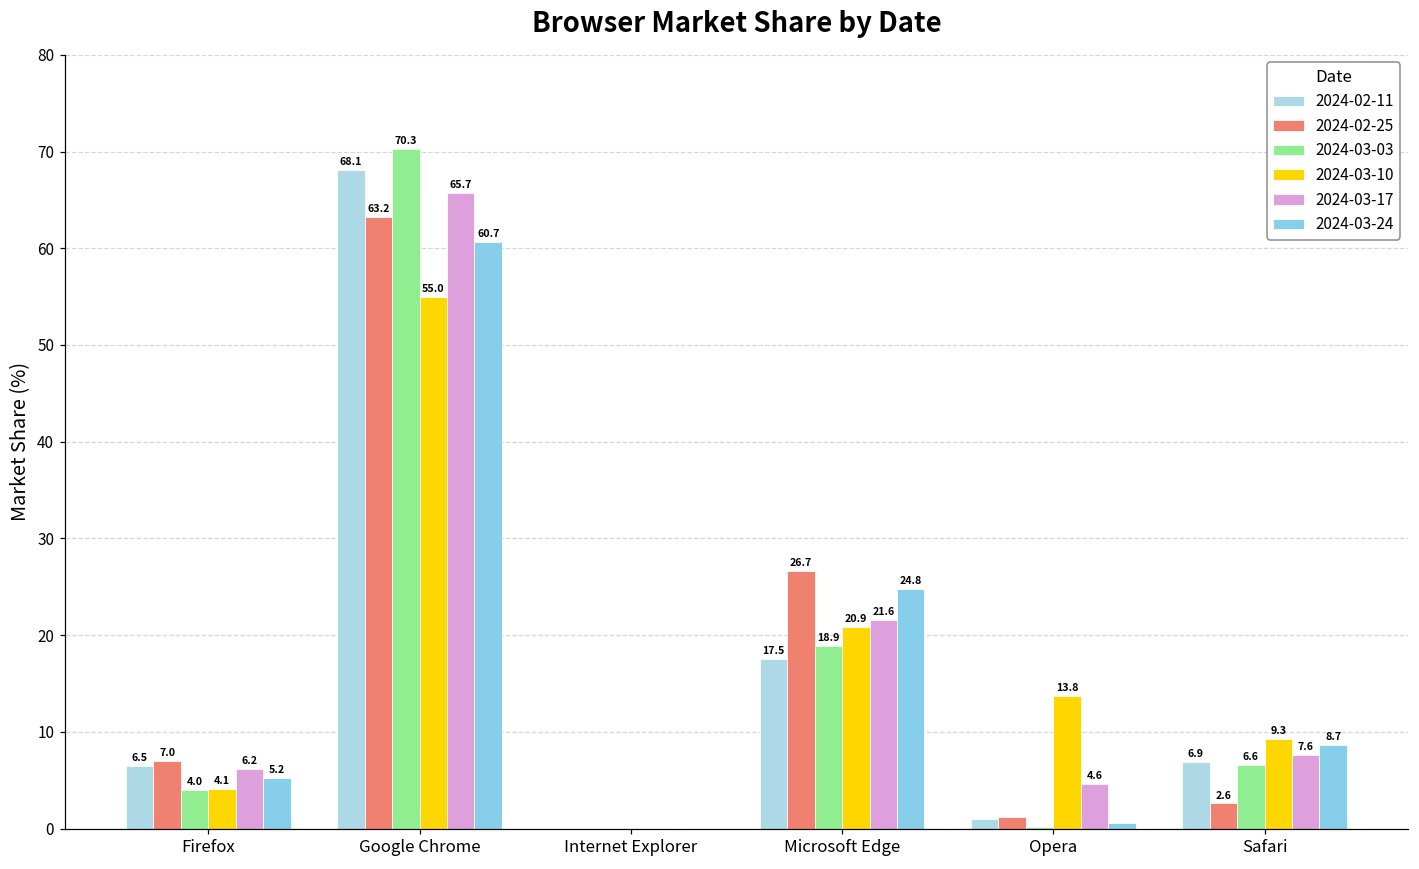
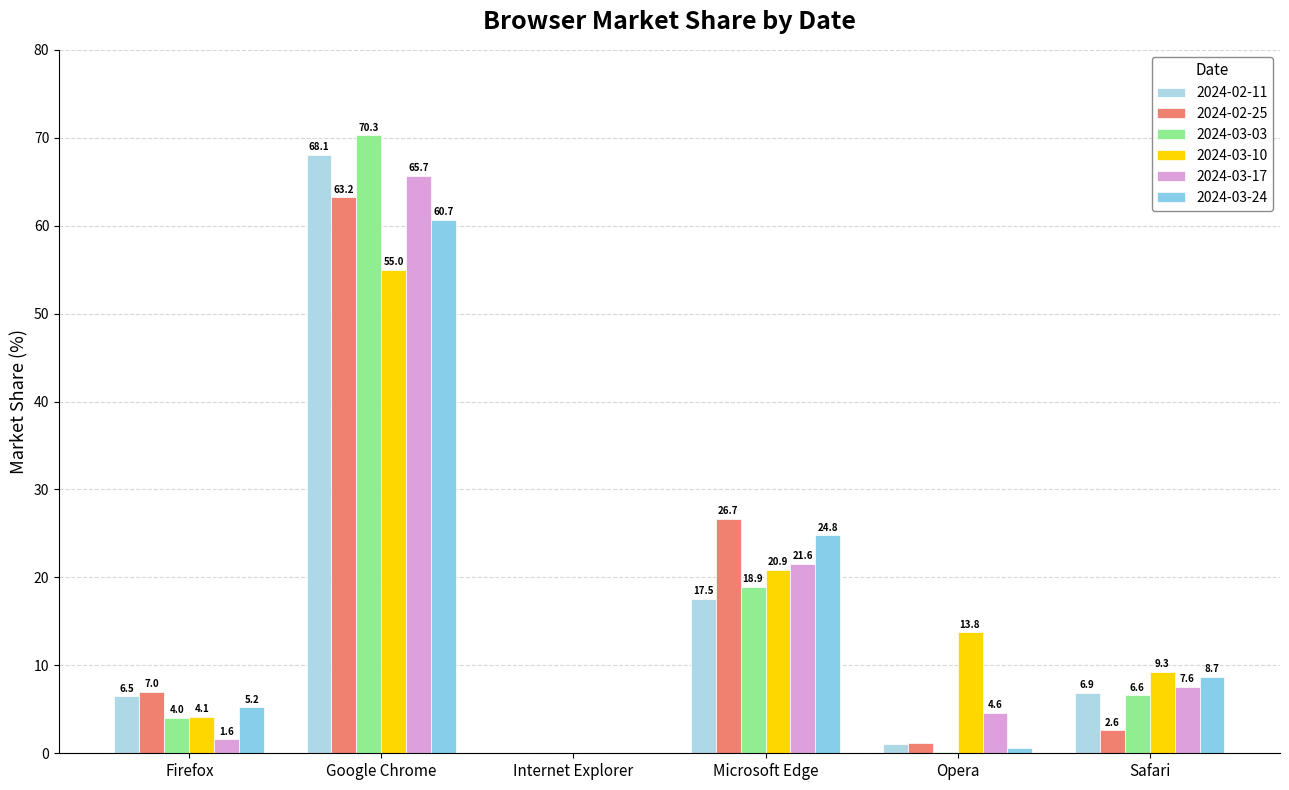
  {
    "2024-02-25": {
      "Firefox": 7.0,
      "Google Chrome": 63.2,
      "Microsoft Edge": 26.7,
      "Safari": 2.6
    },
    "2024-03-03": {
      "Firefox": 4.0,
      "Google Chrome": 70.3,
      "Microsoft Edge": 18.9,
      "Safari": 6.6
    },
    "2024-03-10": {
      "Firefox": 4.1,
      "Google Chrome": 55.0,
      "Microsoft Edge": 20.9,
      "Opera": 13.8,
      "Safari": 9.3
    },
    "2024-03-17": {
-     "Firefox": 6.2,
+     "Firefox": 1.6,
      "Google Chrome": 65.7,
      "Microsoft Edge": 21.6,
      "Opera": 4.6,
      "Safari": 7.6
    }
  }
